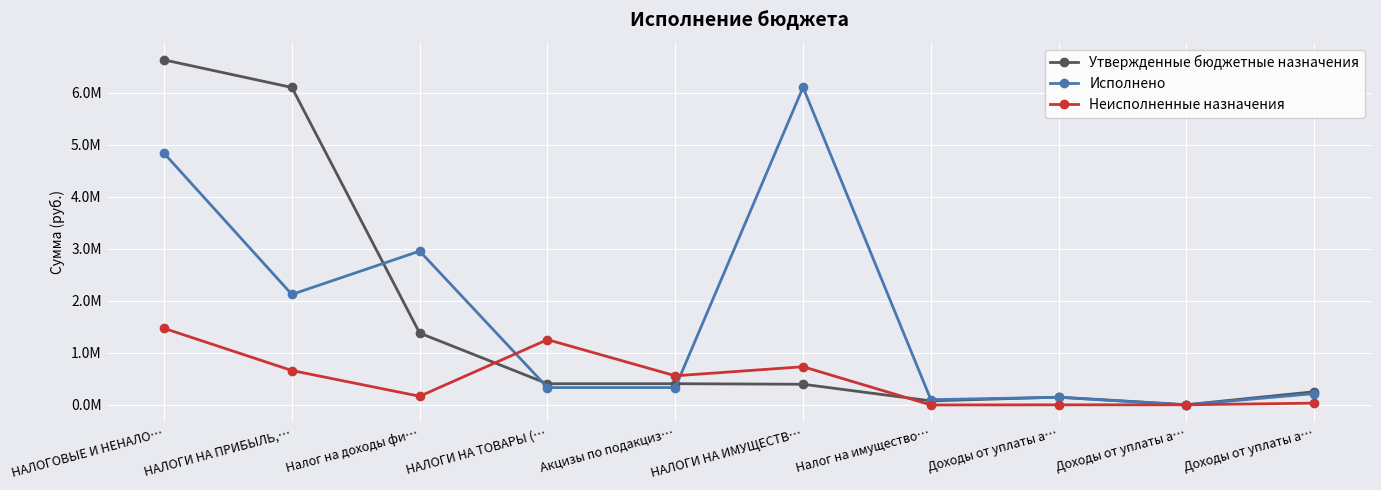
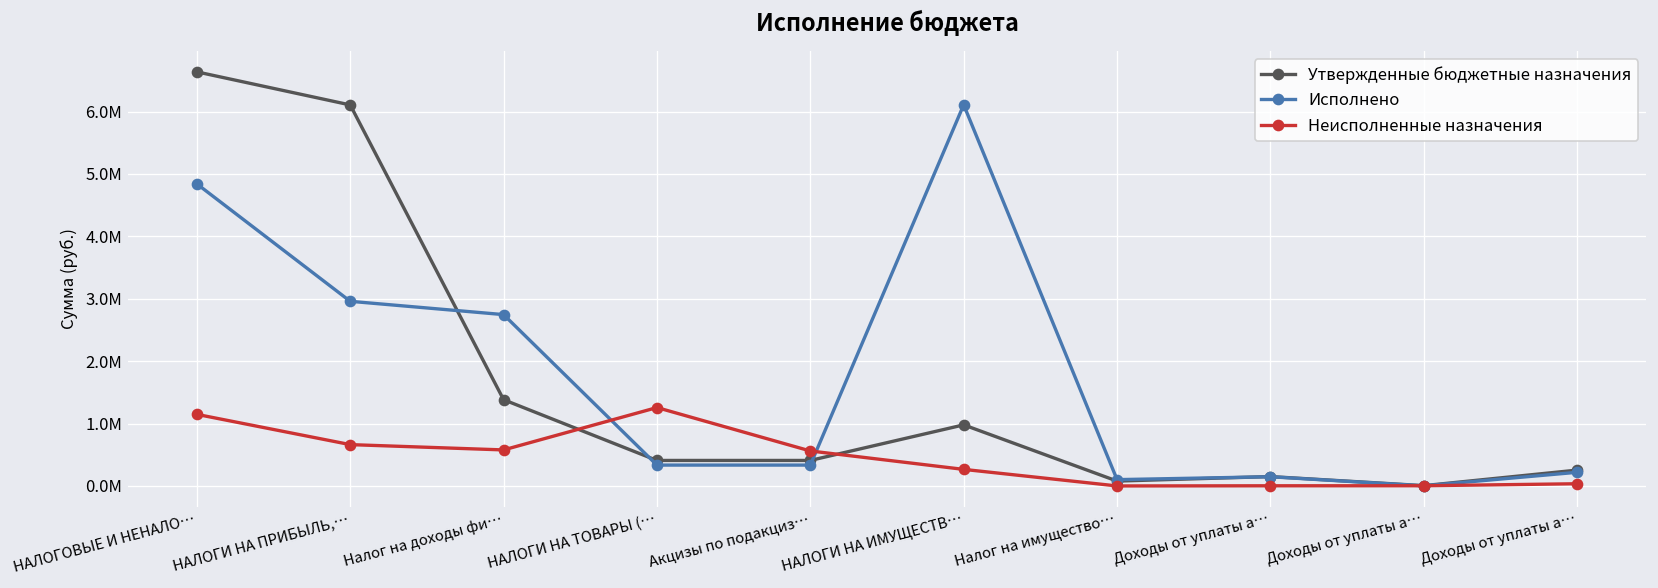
  {
    "Утвержденные бюджетные назначения": {
      "НАЛОГОВЫЕ И НЕНАЛО…": "6.6М",
      "НАЛОГИ НА ПРИБЫЛЬ,…": "6.1М",
      "Налог на доходы фи…": "1.4М",
      "НАЛОГИ НА ТОВАРЫ (…": "0.4М",
      "Акцизы по подакциз…": "0.4М",
-     "НАЛОГИ НА ИМУЩЕСТВ…": "0.4М"
+     "НАЛОГИ НА ИМУЩЕСТВ…": "1.0М"
    },
    "Исполнено": {
      "НАЛОГОВЫЕ И НЕНАЛО…": "4.8М",
-     "НАЛОГИ НА ПРИБЫЛЬ,…": "2.1М",
-     "Налог на доходы фи…": "3.0М",
+     "НАЛОГИ НА ПРИБЫЛЬ,…": "3.0М",
+     "Налог на доходы фи…": "2.7М",
      "НАЛОГИ НА ТОВАРЫ (…": "0.3М",
      "Акцизы по подакциз…": "0.3М",
      "НАЛОГИ НА ИМУЩЕСТВ…": "6.1М"
    },
    "Неисполненные назначения": {
-     "НАЛОГОВЫЕ И НЕНАЛО…": "1.5М",
+     "НАЛОГОВЫЕ И НЕНАЛО…": "1.1М",
      "НАЛОГИ НА ПРИБЫЛЬ,…": "0.7М",
-     "Налог на доходы фи…": "0.2М",
+     "Налог на доходы фи…": "0.6М",
      "НАЛОГИ НА ТОВАРЫ (…": "1.3М",
      "Акцизы по подакциз…": "0.6М",
-     "НАЛОГИ НА ИМУЩЕСТВ…": "0.7М",
+     "НАЛОГИ НА ИМУЩЕСТВ…": "0.3М",
      "Налог на имущество…": "0.0М"
    }
  }
